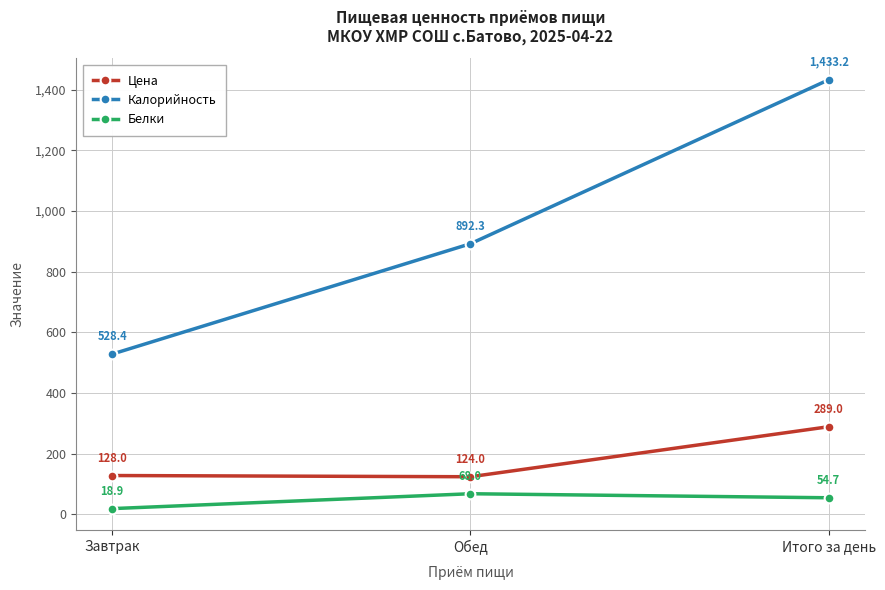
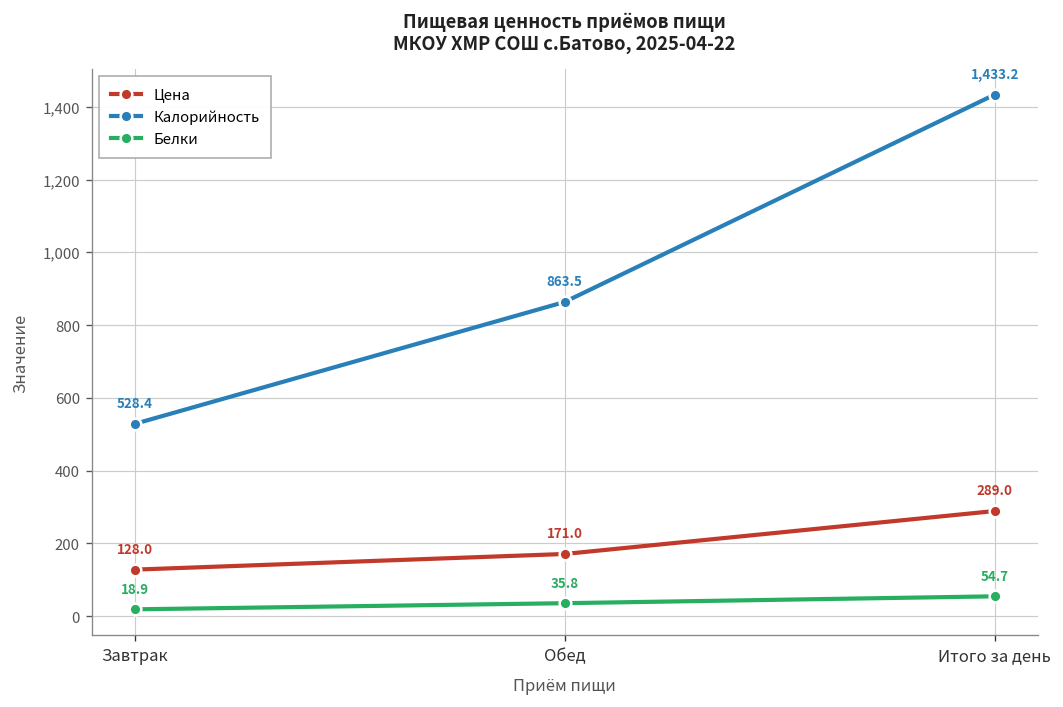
  {
    "Цена": {
      "Завтрак": "128.0",
-     "Обед": "124.0",
+     "Обед": "171.0",
      "Итого за день": "289.0"
    },
    "Калорийность": {
      "Завтрак": "528.4",
-     "Обед": "892.3",
+     "Обед": "863.5",
      "Итого за день": "1,433.2"
    },
    "Белки": {
      "Завтрак": "18.9",
-     "Обед": "68.0",
+     "Обед": "35.8",
      "Итого за день": "54.7"
    }
  }
